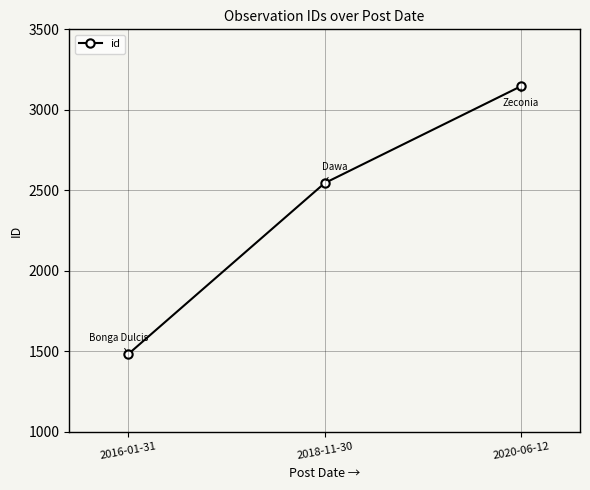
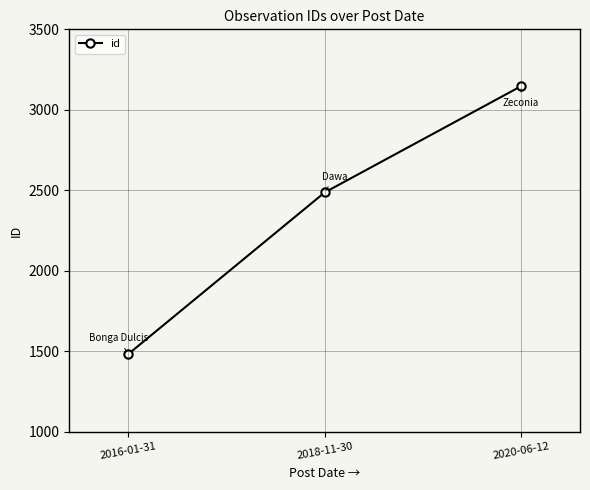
  {
    "2016-01-31": 1480,
-   "2018-11-30": 2550,
+   "2018-11-30": 2490,
    "2020-06-12": 3150
  }
